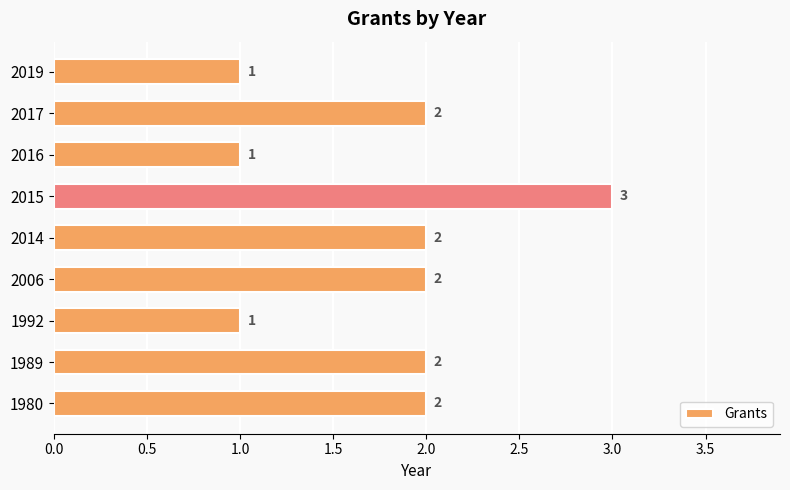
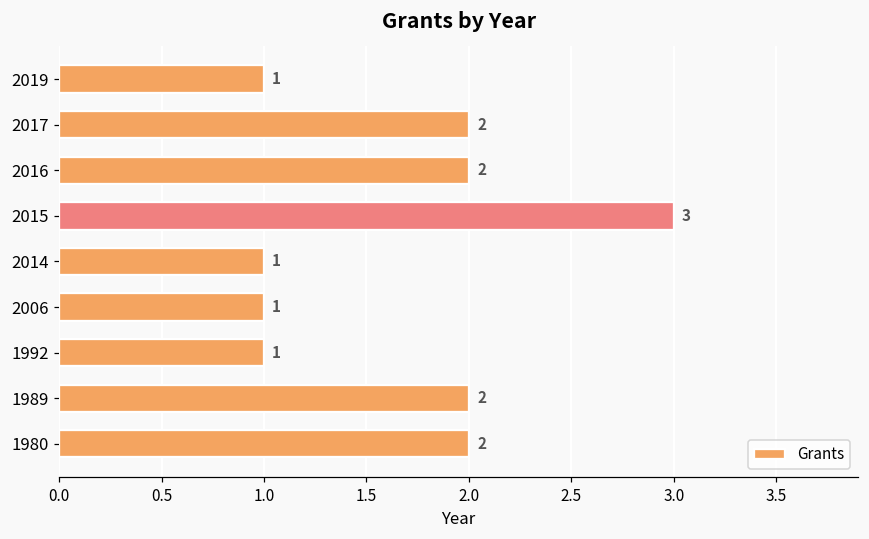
  {
    "2019": 1,
    "2017": 2,
-   "2016": 1,
+   "2016": 2,
    "2015": 3,
-   "2014": 2,
-   "2006": 2,
+   "2014": 1,
+   "2006": 1,
    "1992": 1,
    "1989": 2,
    "1980": 2
  }
